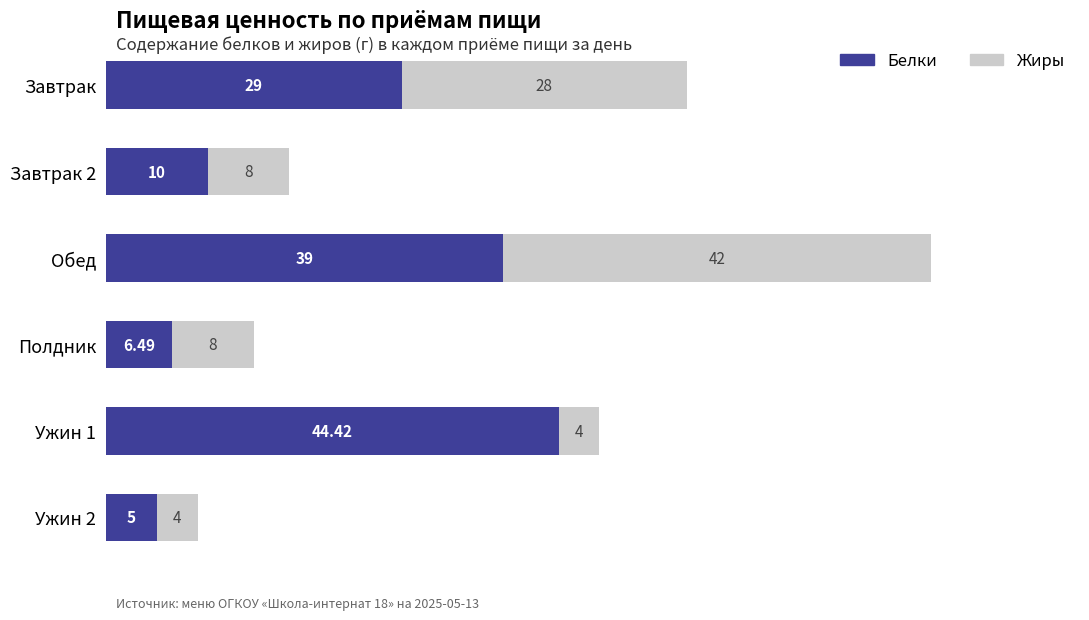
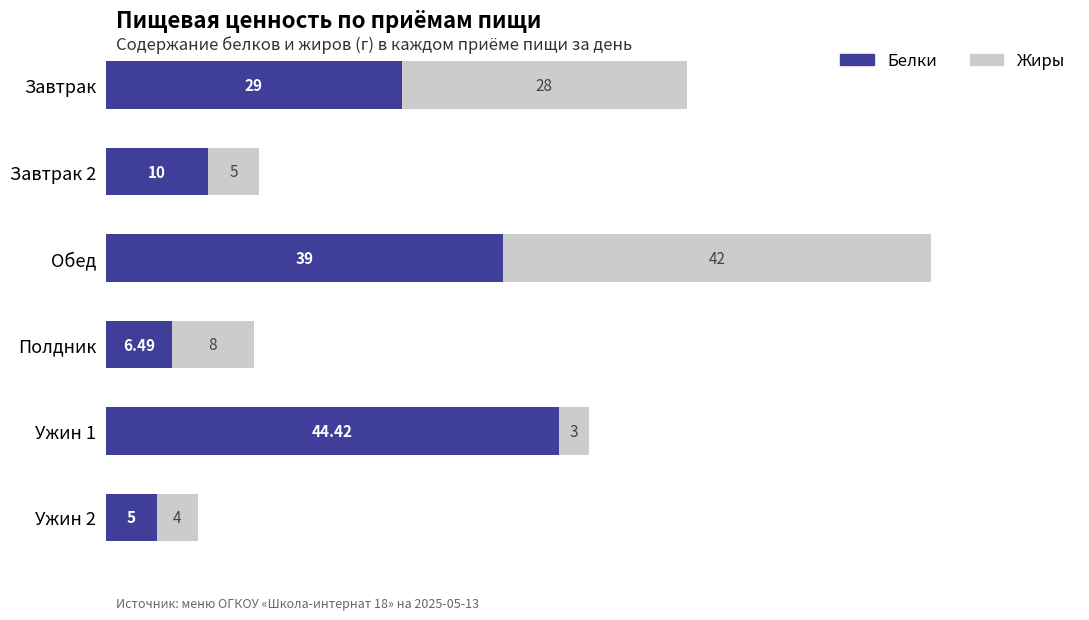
  {
    "Белки": {
      "Завтрак": 29,
      "Завтрак 2": 10,
      "Обед": 39,
      "Полдник": 6.49,
      "Ужин 1": 44.42,
      "Ужин 2": 5
    },
    "Жиры": {
      "Завтрак": 28,
-     "Завтрак 2": 8,
+     "Завтрак 2": 5,
      "Обед": 42,
      "Полдник": 8,
-     "Ужин 1": 4,
+     "Ужин 1": 3,
      "Ужин 2": 4
    }
  }
